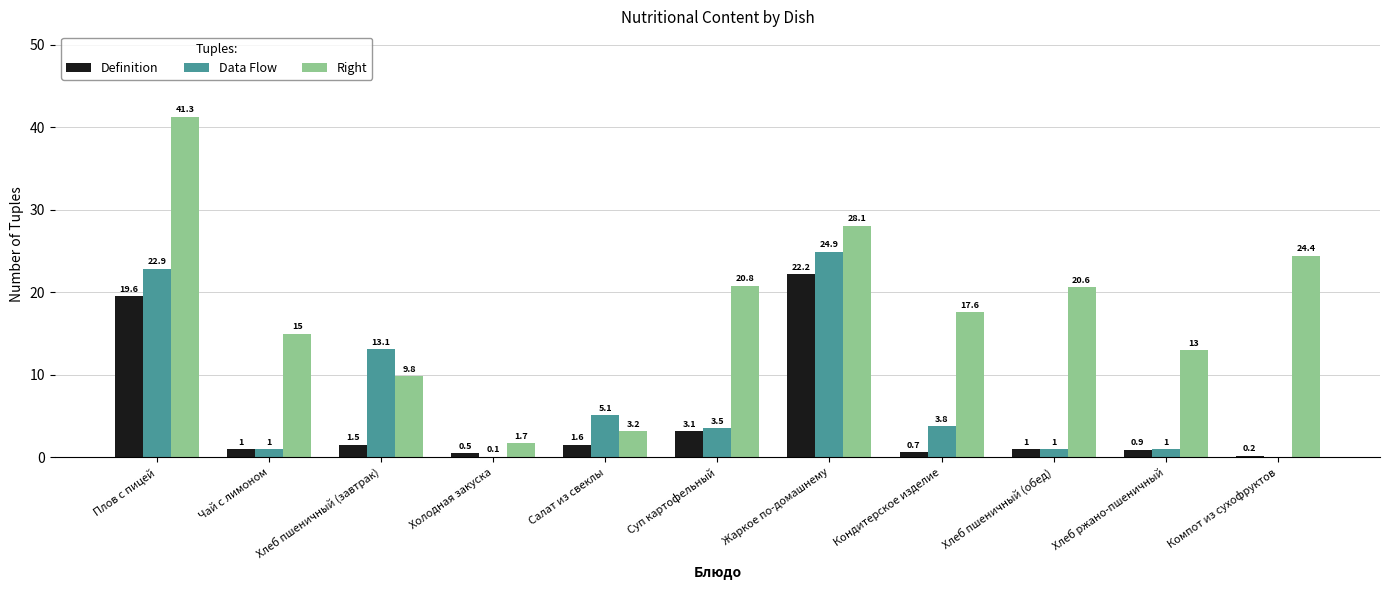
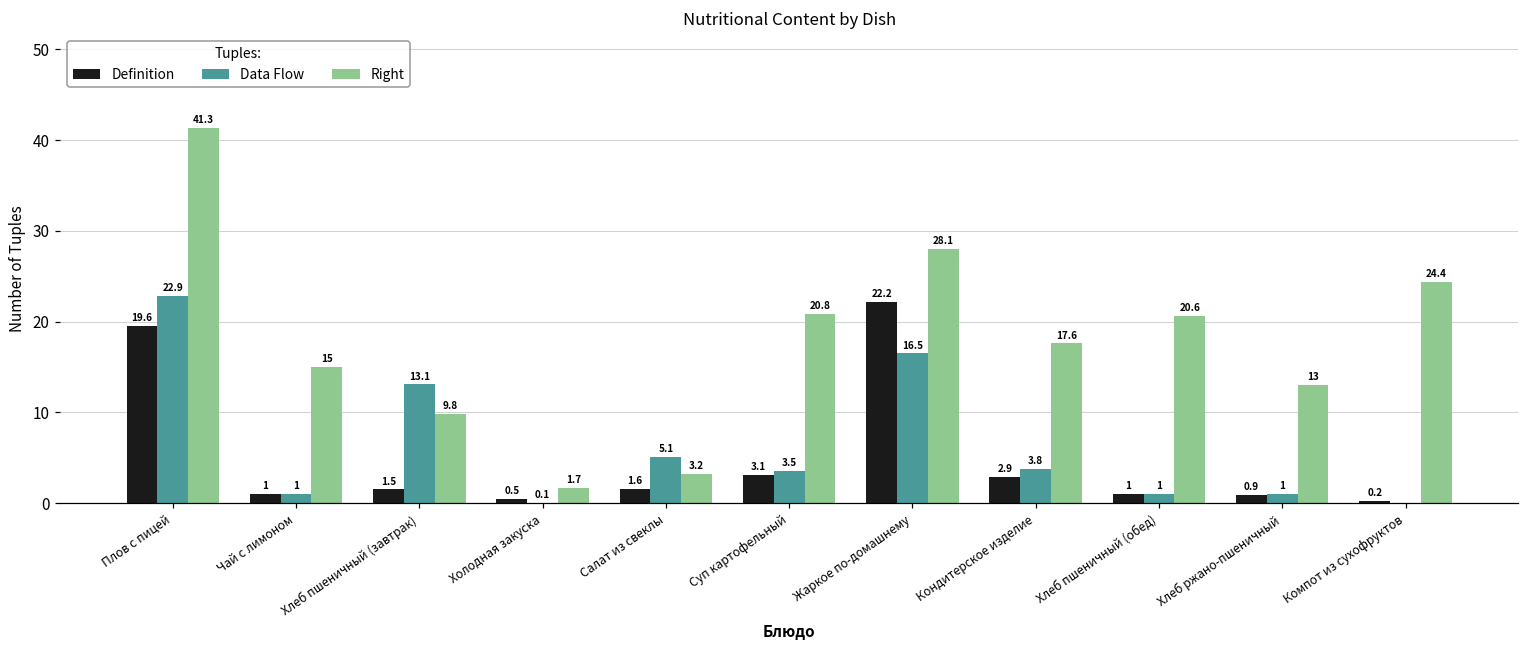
  {
    "Definition": {
      "Плов с пицей": 19.6,
      "Чай с лимоном": 1,
      "Хлеб пшеничный (завтрак)": 1.5,
      "Холодная закуска": 0.5,
      "Салат из свеклы": 1.6,
      "Суп картофельный": 3.1,
      "Жаркое по-домашнему": 22.2,
-     "Кондитерское изделие": 0.7,
+     "Кондитерское изделие": 2.9,
      "Хлеб пшеничный (обед)": 1,
      "Хлеб ржано-пшеничный": 0.9,
      "Компот из сухофруктов": 0.2
    },
    "Data Flow": {
      "Плов с пицей": 22.9,
      "Чай с лимоном": 1,
      "Хлеб пшеничный (завтрак)": 13.1,
      "Холодная закуска": 0.1,
      "Салат из свеклы": 5.1,
      "Суп картофельный": 3.5,
-     "Жаркое по-домашнему": 24.9,
+     "Жаркое по-домашнему": 16.5,
      "Кондитерское изделие": 3.8,
      "Хлеб пшеничный (обед)": 1,
      "Хлеб ржано-пшеничный": 1
    },
    "Right": {
      "Плов с пицей": 41.3,
      "Чай с лимоном": 15,
      "Хлеб пшеничный (завтрак)": 9.8,
      "Холодная закуска": 1.7,
      "Салат из свеклы": 3.2,
      "Суп картофельный": 20.8,
      "Жаркое по-домашнему": 28.1,
      "Кондитерское изделие": 17.6,
      "Хлеб пшеничный (обед)": 20.6,
      "Хлеб ржано-пшеничный": 13,
      "Компот из сухофруктов": 24.4
    }
  }
